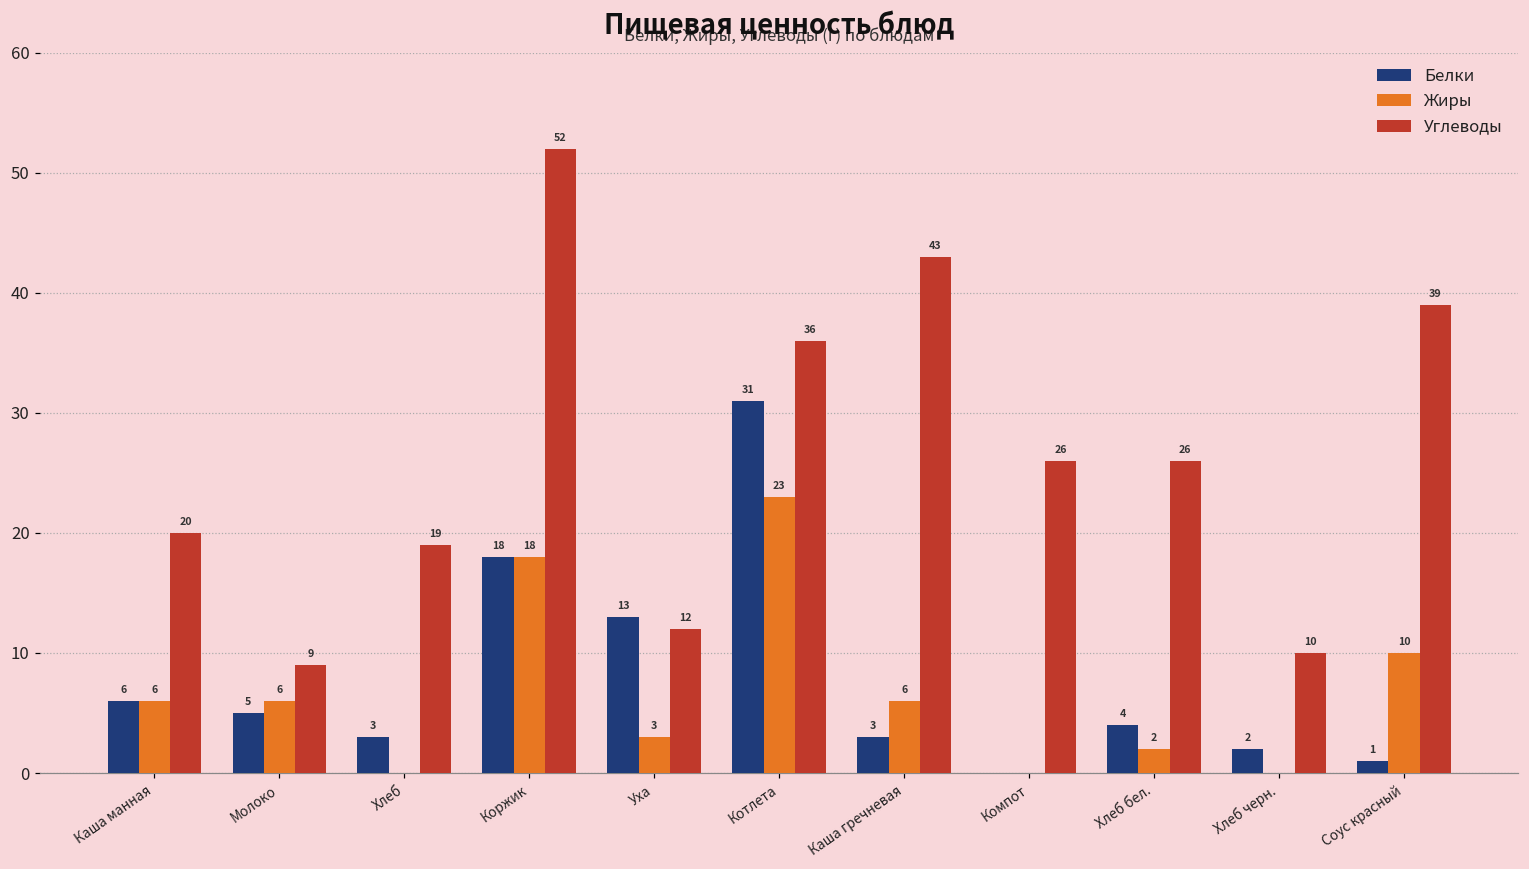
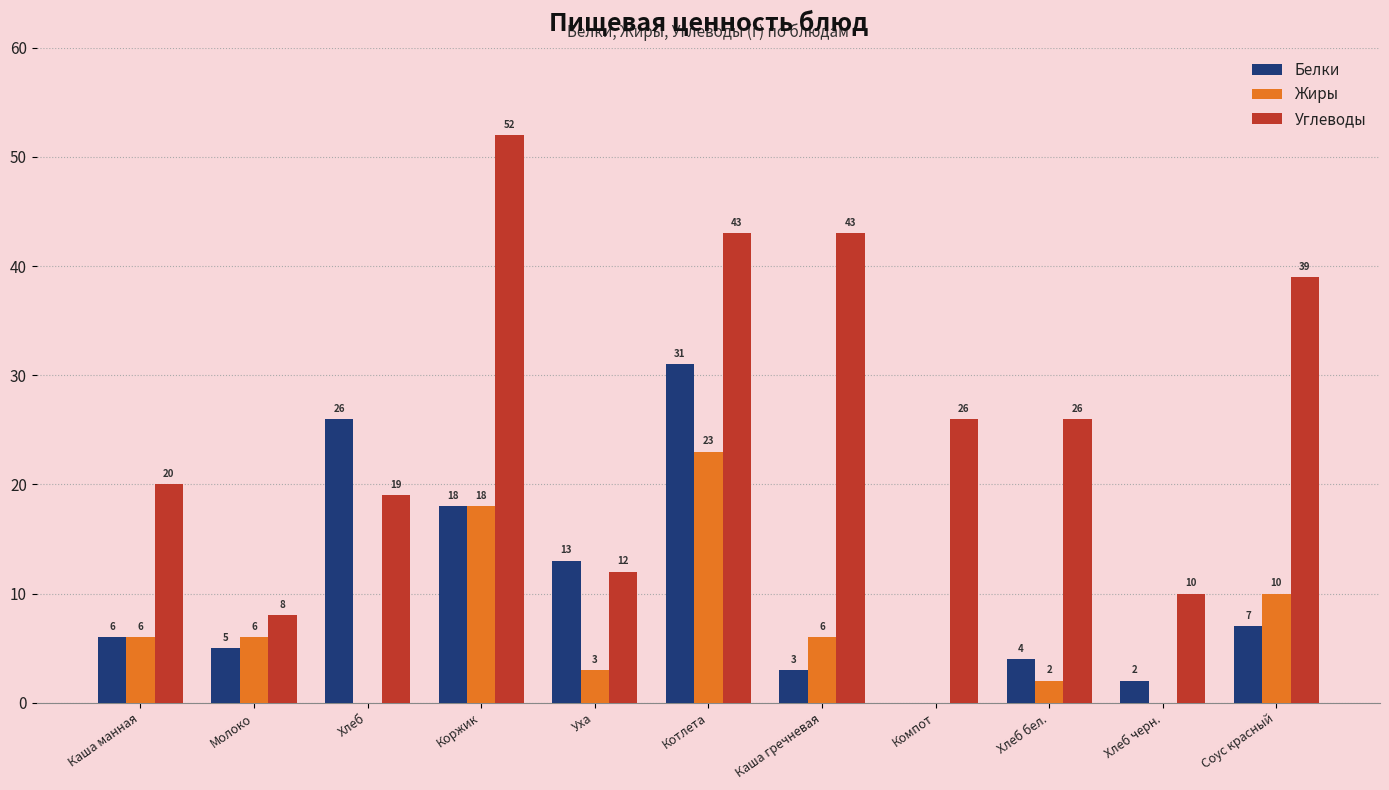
  {
    "Белки": {
      "Каша манная": 6,
      "Молоко": 5,
-     "Хлеб": 3,
+     "Хлеб": 26,
      "Коржик": 18,
      "Уха": 13,
      "Котлета": 31,
      "Каша гречневая": 3,
      "Хлеб бел.": 4,
      "Хлеб черн.": 2,
-     "Соус красный": 1
+     "Соус красный": 7
    },
    "Жиры": {
      "Каша манная": 6,
      "Молоко": 6,
      "Коржик": 18,
      "Уха": 3,
      "Котлета": 23,
      "Каша гречневая": 6,
      "Хлеб бел.": 2,
      "Соус красный": 10
    },
    "Углеводы": {
      "Каша манная": 20,
-     "Молоко": 9,
+     "Молоко": 8,
      "Хлеб": 19,
      "Коржик": 52,
      "Уха": 12,
-     "Котлета": 36,
+     "Котлета": 43,
      "Каша гречневая": 43,
      "Компот": 26,
      "Хлеб бел.": 26,
      "Хлеб черн.": 10,
      "Соус красный": 39
    }
  }
